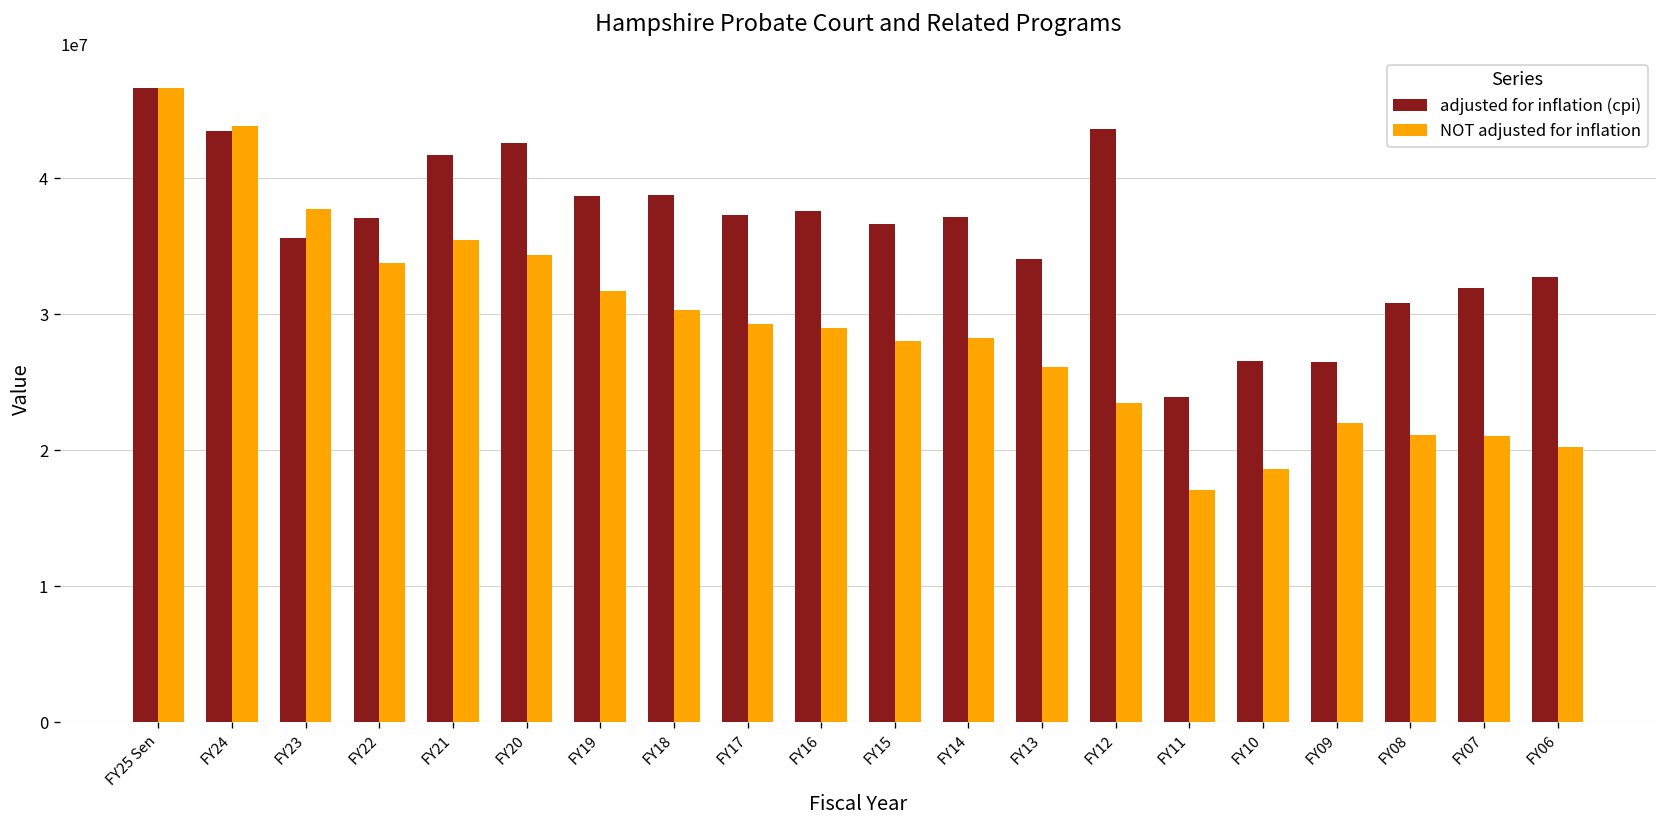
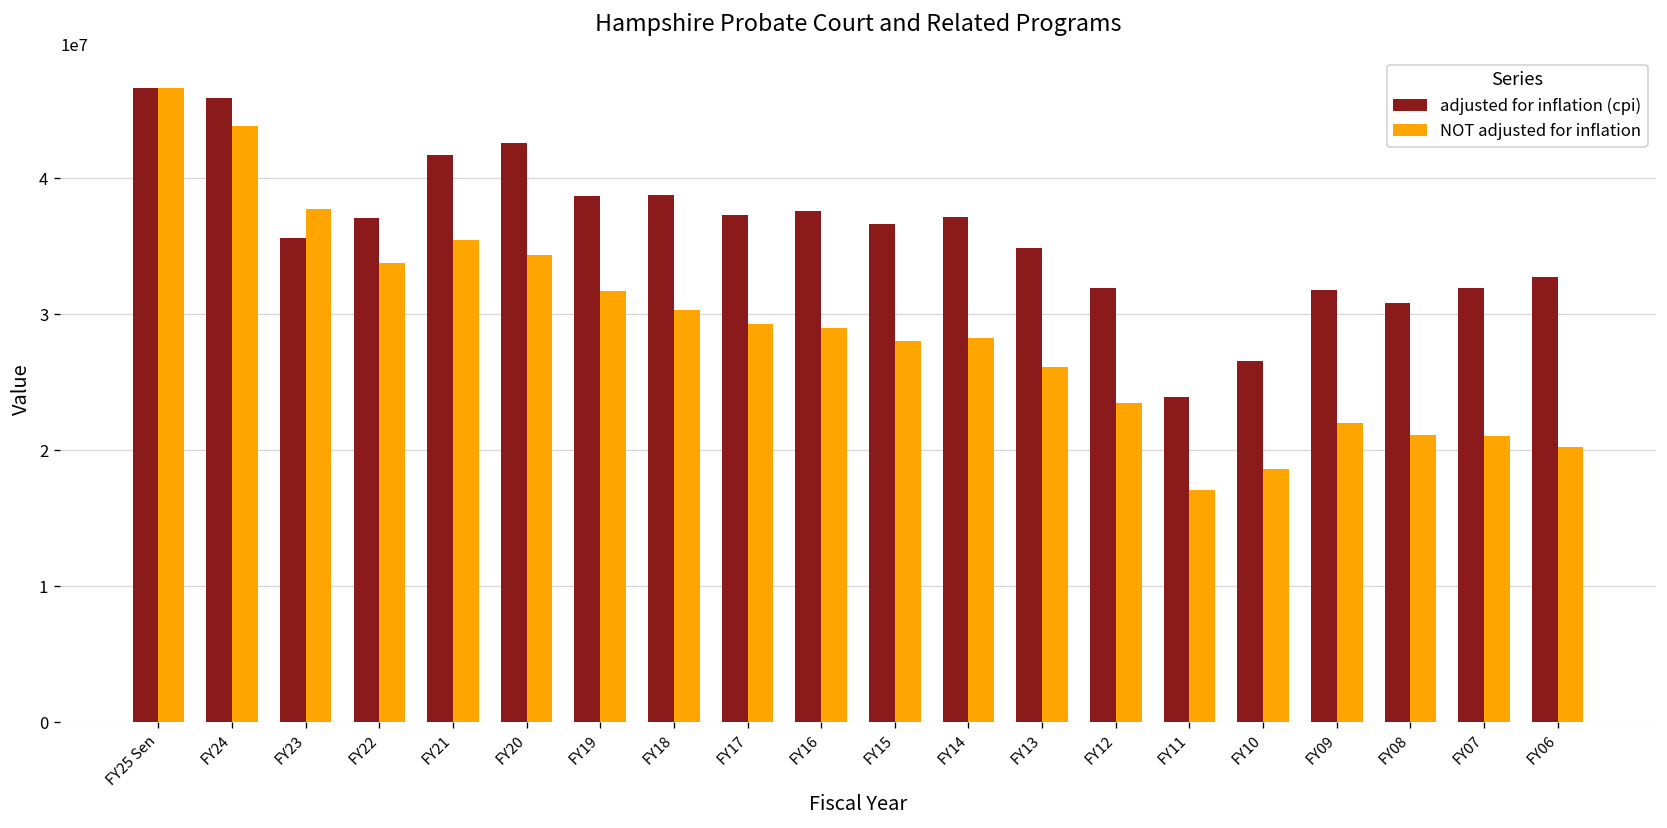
  {
    "adjusted for inflation (cpi)": {
      "FY25 Sen": 46700000,
-     "FY24": 43500000,
+     "FY24": 45900000,
      "FY23": 35600000,
      "FY22": 37100000,
      "FY21": 41700000,
      "FY20": 42600000,
      "FY19": 38700000,
      "FY18": 38800000,
      "FY17": 37300000,
      "FY16": 37600000,
      "FY15": 36600000,
      "FY14": 37200000,
-     "FY13": 34000000,
-     "FY12": 43600000,
+     "FY13": 34900000,
+     "FY12": 31900000,
      "FY11": 23900000,
      "FY10": 26600000,
-     "FY09": 26500000,
+     "FY09": 31800000,
      "FY08": 30800000,
      "FY07": 31900000,
      "FY06": 32800000
    },
    "NOT adjusted for inflation": {
      "FY25 Sen": 46700000,
      "FY24": 43900000,
      "FY23": 37700000,
      "FY22": 33800000,
      "FY21": 35500000,
      "FY20": 34300000,
      "FY19": 31700000,
      "FY18": 30300000,
      "FY17": 29200000,
      "FY16": 29000000,
      "FY15": 28000000,
      "FY14": 28200000,
      "FY13": 26100000,
      "FY12": 23500000,
      "FY11": 17100000,
      "FY10": 18600000,
      "FY09": 22000000,
      "FY08": 21100000,
      "FY07": 21100000,
      "FY06": 20200000
    }
  }
